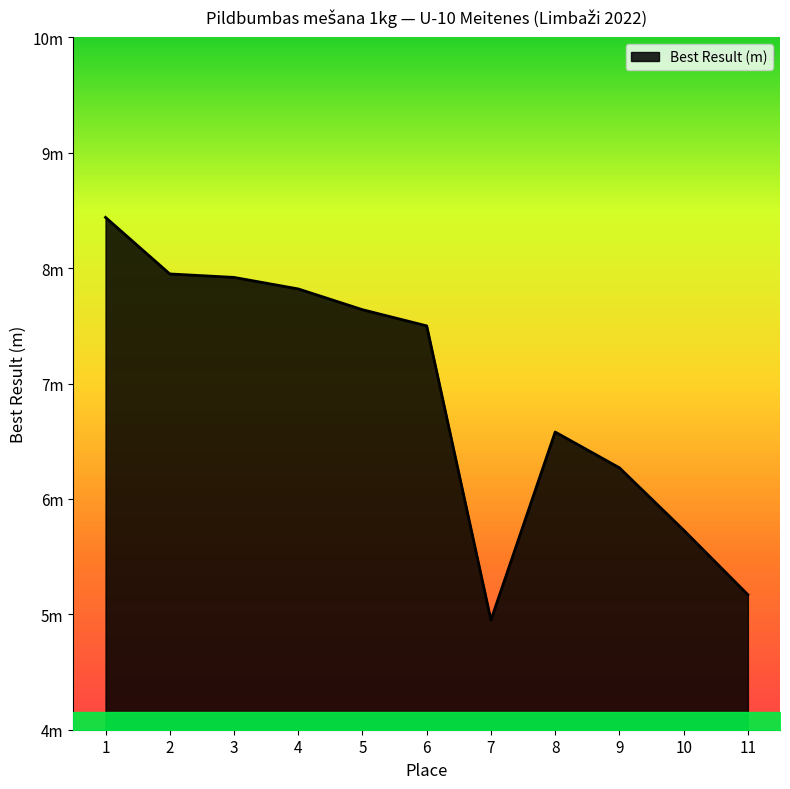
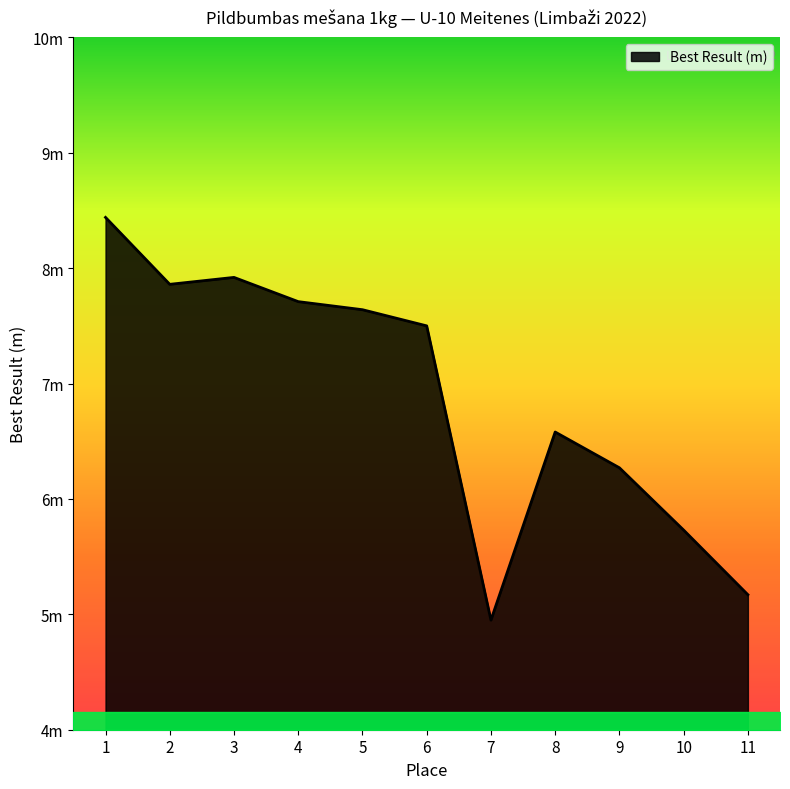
  {
    "Best Result (m)": {
      "1": "8.44m",
-     "2": "7.95m",
+     "2": "7.86m",
      "3": "7.92m",
-     "4": "7.82m",
+     "4": "7.71m",
      "5": "7.64m",
      "6": "7.50m",
      "7": "4.95m",
      "8": "6.58m",
      "9": "6.27m",
      "10": "5.73m",
      "11": "5.17m"
    }
  }
